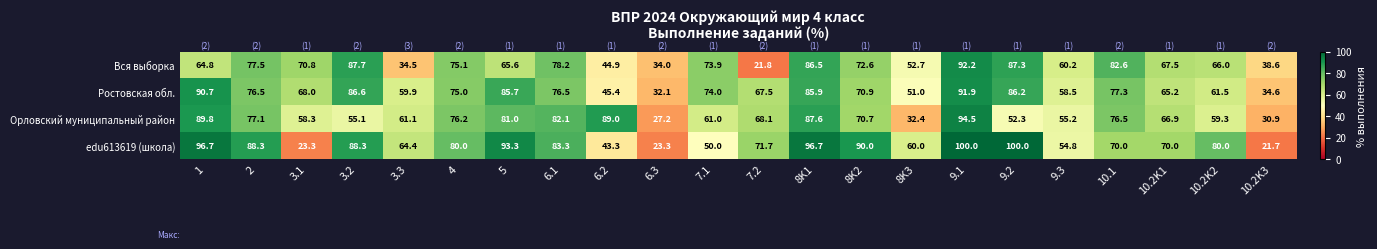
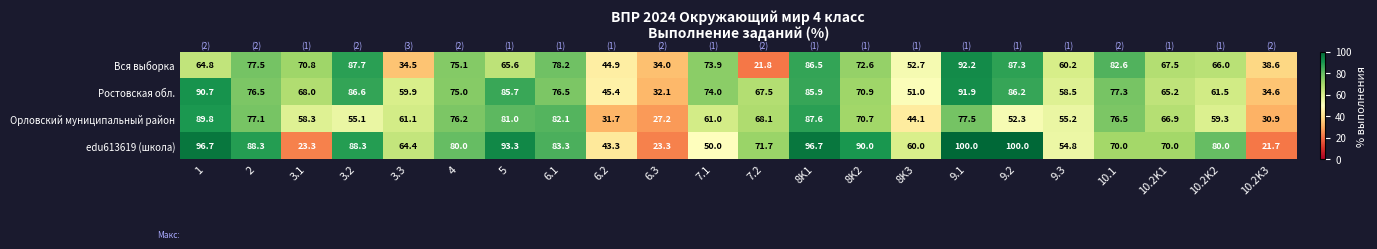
  {
    "Вся выборка": {
      "1": 64.8,
      "2": 77.5,
      "3.1": 70.8,
      "3.2": 87.7,
      "3.3": 34.5,
      "4": 75.1,
      "5": 65.6,
      "6.1": 78.2,
      "6.2": 44.9,
      "6.3": 34.0,
      "7.1": 73.9,
      "7.2": 21.8,
      "8K1": 86.5,
      "8K2": 72.6,
      "8K3": 52.7,
      "9.1": 92.2,
      "9.2": 87.3,
      "9.3": 60.2,
      "10.1": 82.6,
      "10.2K1": 67.5,
      "10.2K2": 66.0,
      "10.2K3": 38.6
    },
    "Ростовская обл.": {
      "1": 90.7,
      "2": 76.5,
      "3.1": 68.0,
      "3.2": 86.6,
      "3.3": 59.9,
      "4": 75.0,
      "5": 85.7,
      "6.1": 76.5,
      "6.2": 45.4,
      "6.3": 32.1,
      "7.1": 74.0,
      "7.2": 67.5,
      "8K1": 85.9,
      "8K2": 70.9,
      "8K3": 51.0,
      "9.1": 91.9,
      "9.2": 86.2,
      "9.3": 58.5,
      "10.1": 77.3,
      "10.2K1": 65.2,
      "10.2K2": 61.5,
      "10.2K3": 34.6
    },
    "Орловский муниципальный район": {
      "1": 89.8,
      "2": 77.1,
      "3.1": 58.3,
      "3.2": 55.1,
      "3.3": 61.1,
      "4": 76.2,
      "5": 81.0,
      "6.1": 82.1,
-     "6.2": 89.0,
+     "6.2": 31.7,
      "6.3": 27.2,
      "7.1": 61.0,
      "7.2": 68.1,
      "8K1": 87.6,
      "8K2": 70.7,
-     "8K3": 32.4,
-     "9.1": 94.5,
+     "8K3": 44.1,
+     "9.1": 77.5,
      "9.2": 52.3,
      "9.3": 55.2,
      "10.1": 76.5,
      "10.2K1": 66.9,
      "10.2K2": 59.3,
      "10.2K3": 30.9
    },
    "edu613619 (школа)": {
      "1": 96.7,
      "2": 88.3,
      "3.1": 23.3,
      "3.2": 88.3,
      "3.3": 64.4,
      "4": 80.0,
      "5": 93.3,
      "6.1": 83.3,
      "6.2": 43.3,
      "6.3": 23.3,
      "7.1": 50.0,
      "7.2": 71.7,
      "8K1": 96.7,
      "8K2": 90.0,
      "8K3": 60.0,
      "9.1": 100.0,
      "9.2": 100.0,
      "9.3": 54.8,
      "10.1": 70.0,
      "10.2K1": 70.0,
      "10.2K2": 80.0,
      "10.2K3": 21.7
    }
  }
